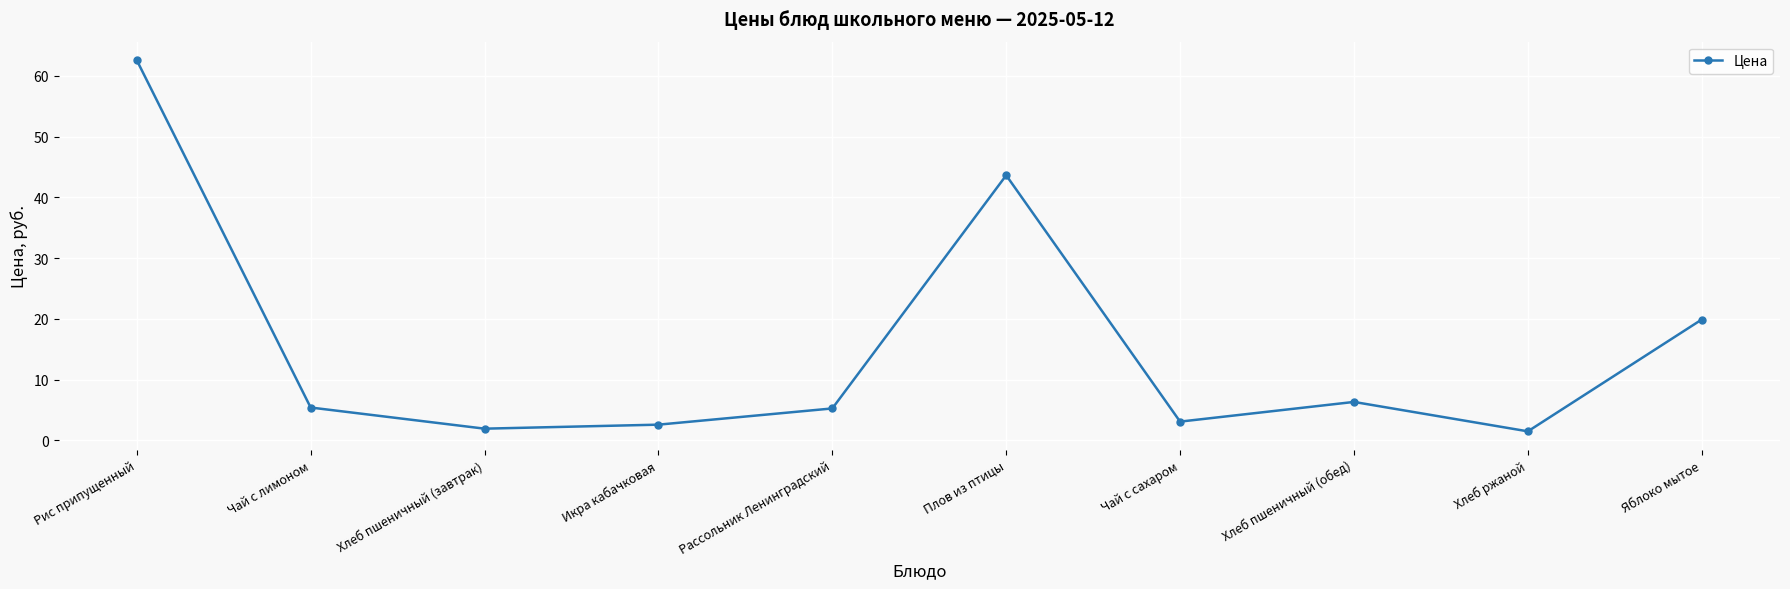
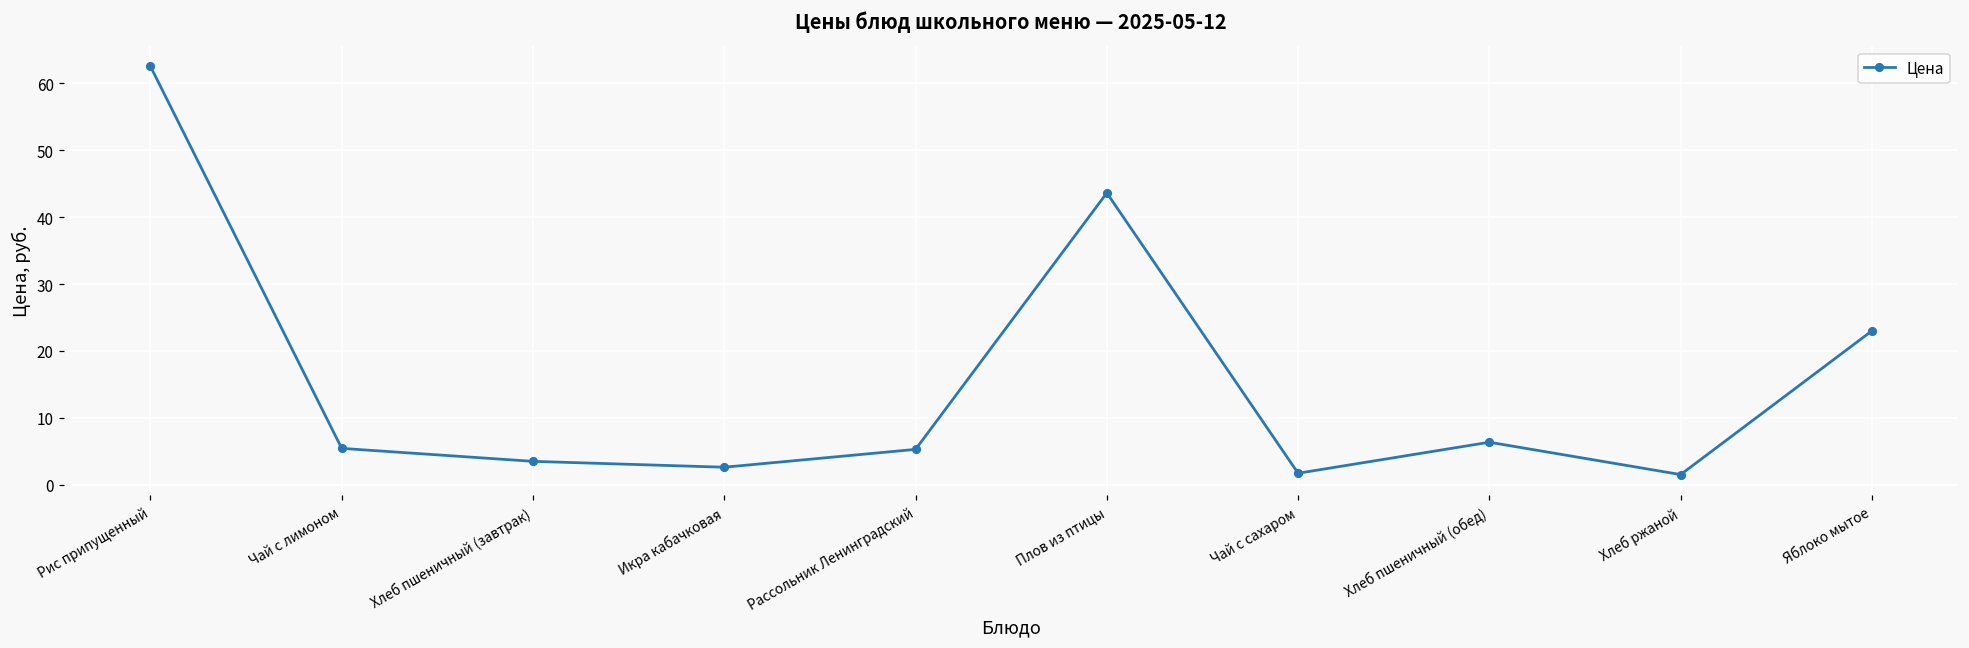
  {
    "Рис припущенный": 63,
    "Чай с лимоном": 5,
-   "Хлеб пшеничный (завтрак)": 2,
+   "Хлеб пшеничный (завтрак)": 3,
    "Икра кабачковая": 3,
    "Рассольник Ленинградский": 5,
    "Плов из птицы": 44,
-   "Чай с сахаром": 3,
+   "Чай с сахаром": 2,
    "Хлеб пшеничный (обед)": 6,
    "Хлеб ржаной": 2,
-   "Яблоко мытое": 20
+   "Яблоко мытое": 23
  }
